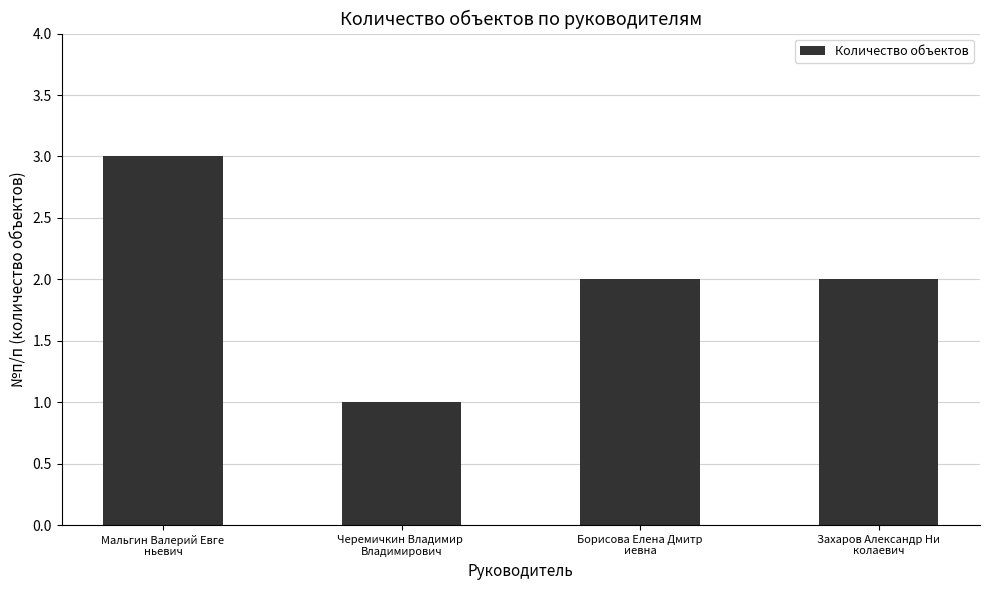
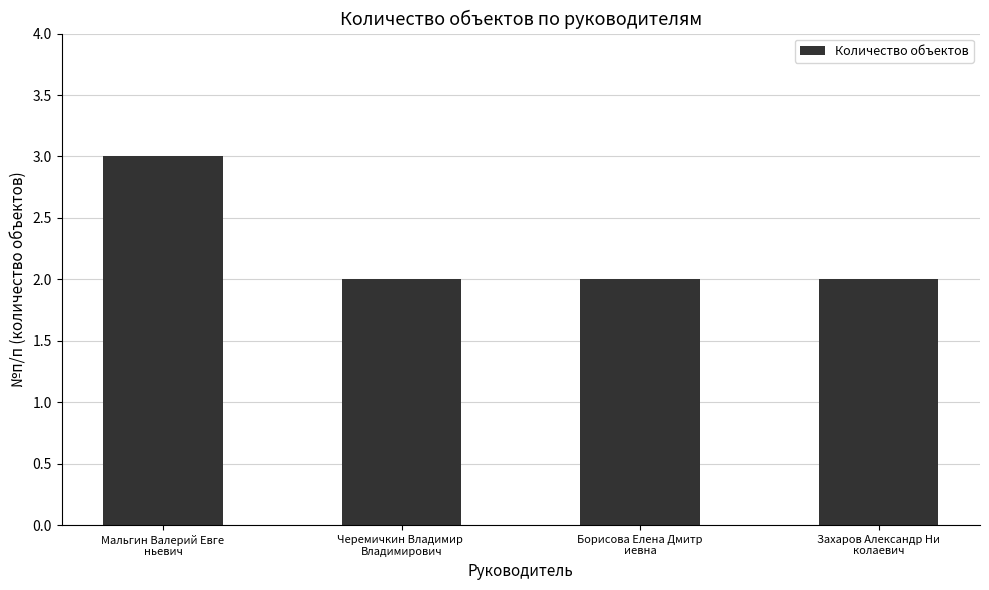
  {
    "Мальгин Валерий Евге ньевич": 3,
-   "Черемичкин Владимир Владимирович": 1,
+   "Черемичкин Владимир Владимирович": 2,
    "Борисова Елена Дмитр иевна": 2,
    "Захаров Александр Ни колаевич": 2
  }
